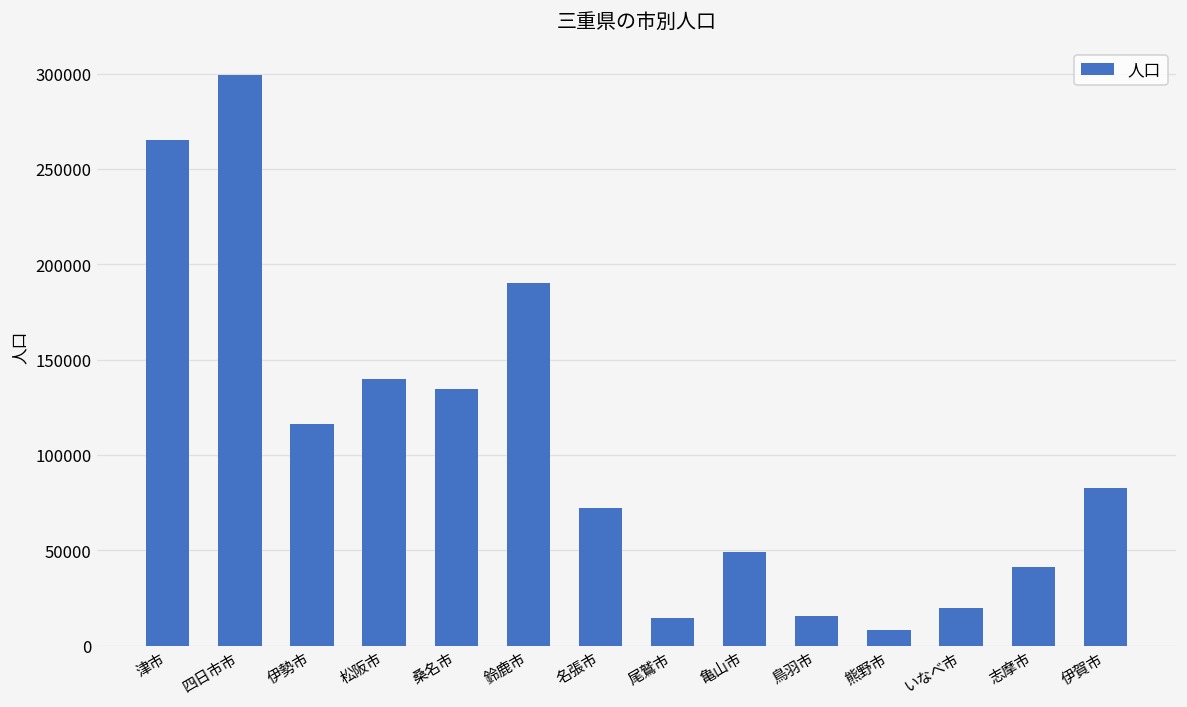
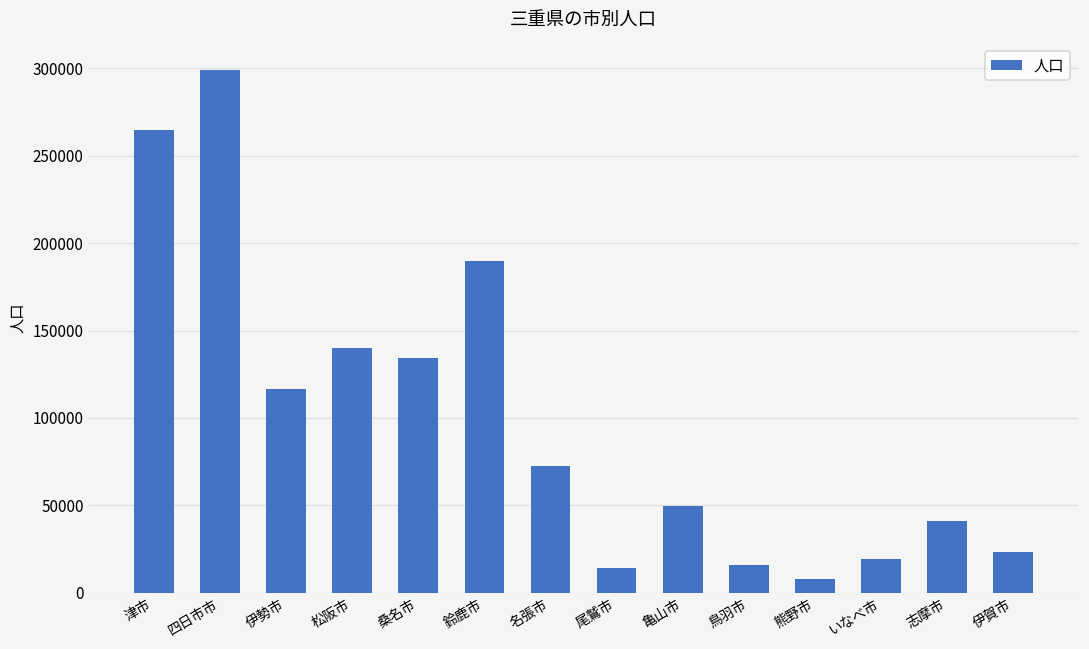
  {
    "津市": 265000,
    "四日市市": 299000,
    "伊勢市": 116000,
    "松阪市": 140000,
    "桑名市": 135000,
    "鈴鹿市": 190000,
    "名張市": 72000,
    "尾鷲市": 14000,
    "亀山市": 49000,
    "鳥羽市": 16000,
    "熊野市": 8000,
    "いなべ市": 20000,
    "志摩市": 41000,
-   "伊賀市": 83000
+   "伊賀市": 23000
  }
